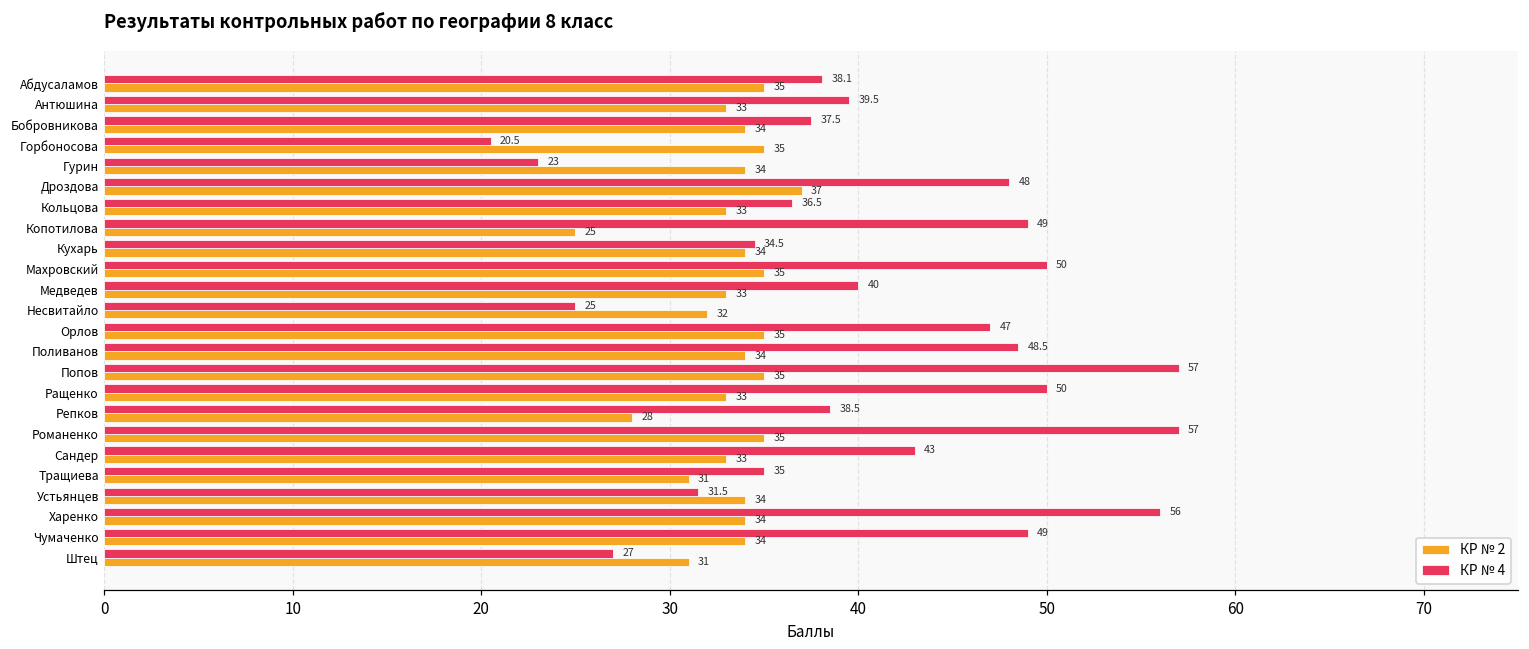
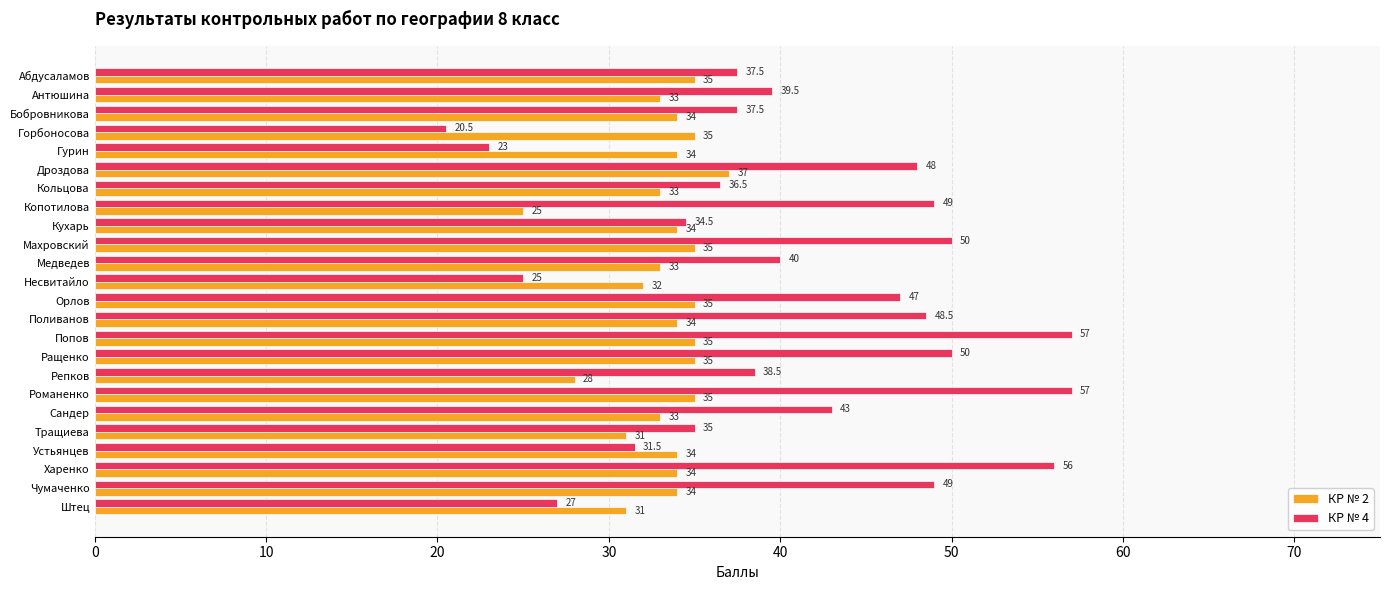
  {
    "КР № 2": {
      "Абдусаламов": 35,
      "Антюшина": 33,
      "Бобровникова": 34,
      "Горбоносова": 35,
      "Гурин": 34,
      "Дроздова": 37,
      "Кольцова": 33,
      "Копотилова": 25,
      "Махровский": 35,
      "Медведев": 33,
      "Несвитайло": 32,
      "Орлов": 35,
      "Поливанов": 34,
      "Попов": 35,
-     "Ращенко": 33,
+     "Ращенко": 35,
      "Репков": 28,
      "Романенко": 35,
      "Сандер": 33,
      "Устьянцев": 34,
      "Харенко": 34,
      "Чумаченко": 34,
      "Штец": 31
    },
    "КР № 4": {
-     "Абдусаламов": 38.1,
+     "Абдусаламов": 37.5,
      "Антюшина": 39.5,
      "Бобровникова": 37.5,
      "Горбоносова": 20.5,
      "Гурин": 23,
      "Дроздова": 48,
      "Кольцова": 36.5,
      "Копотилова": 49,
      "Кухарь": 34,
      "Махровский": 50,
      "Медведев": 40,
      "Несвитайло": 25,
      "Орлов": 47,
      "Поливанов": 48.5,
      "Попов": 57,
      "Ращенко": 50,
      "Репков": 38.5,
      "Романенко": 57,
      "Сандер": 43,
      "Тращиева": 35,
      "Устьянцев": 31,
      "Харенко": 56,
      "Чумаченко": 49,
      "Штец": 27
    }
  }
